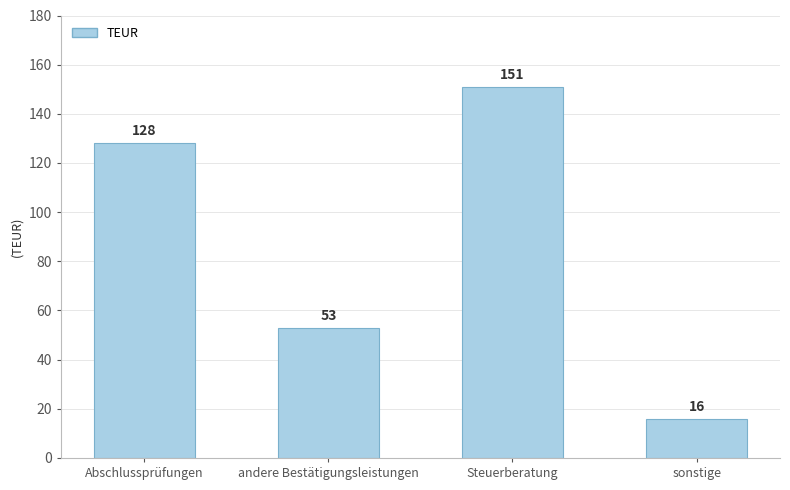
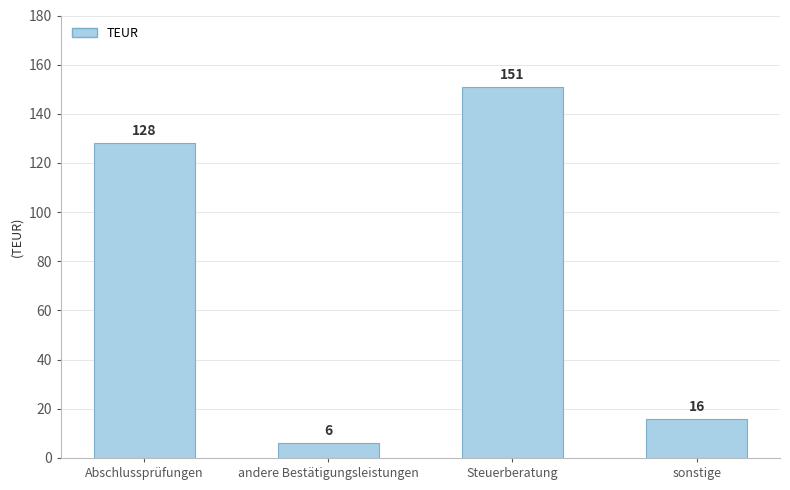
  {
    "Abschlussprüfungen": 128,
-   "andere Bestätigungsleistungen": 53,
+   "andere Bestätigungsleistungen": 6,
    "Steuerberatung": 151,
    "sonstige": 16
  }
